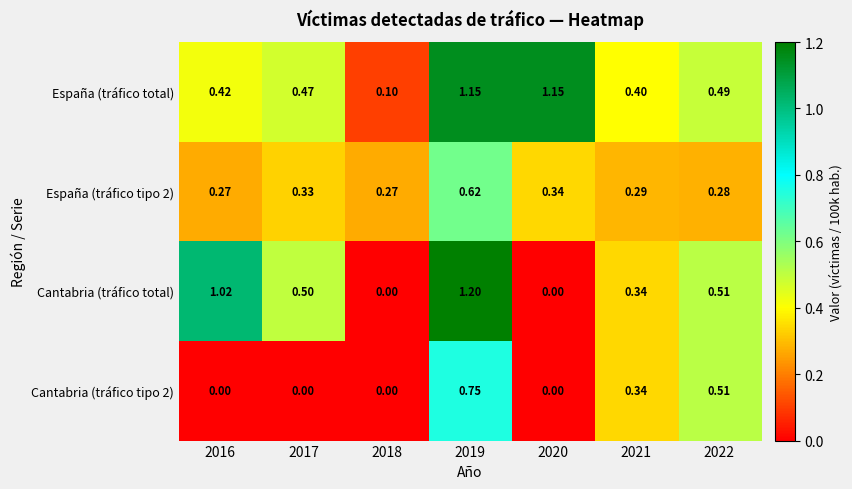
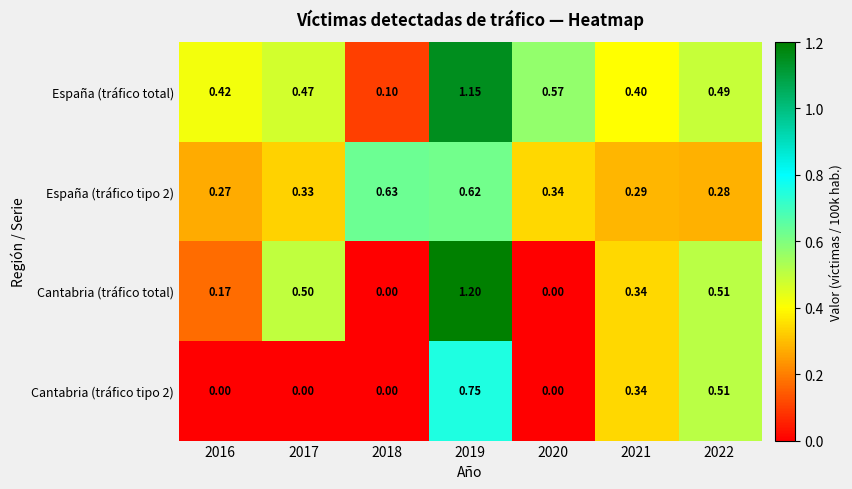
  {
    "España (tráfico total)": {
      "2016": 0.42,
      "2017": 0.47,
      "2018": 0.10,
      "2019": 1.15,
-     "2020": 1.15,
+     "2020": 0.57,
      "2021": 0.40,
      "2022": 0.49
    },
    "España (tráfico tipo 2)": {
      "2016": 0.27,
      "2017": 0.33,
-     "2018": 0.27,
+     "2018": 0.63,
      "2019": 0.62,
      "2020": 0.34,
      "2021": 0.29,
      "2022": 0.28
    },
    "Cantabria (tráfico total)": {
-     "2016": 1.02,
+     "2016": 0.17,
      "2017": 0.50,
      "2018": 0.00,
      "2019": 1.20,
      "2020": 0.00,
      "2021": 0.34,
      "2022": 0.51
    },
    "Cantabria (tráfico tipo 2)": {
      "2016": 0.00,
      "2017": 0.00,
      "2018": 0.00,
      "2019": 0.75,
      "2020": 0.00,
      "2021": 0.34,
      "2022": 0.51
    }
  }
